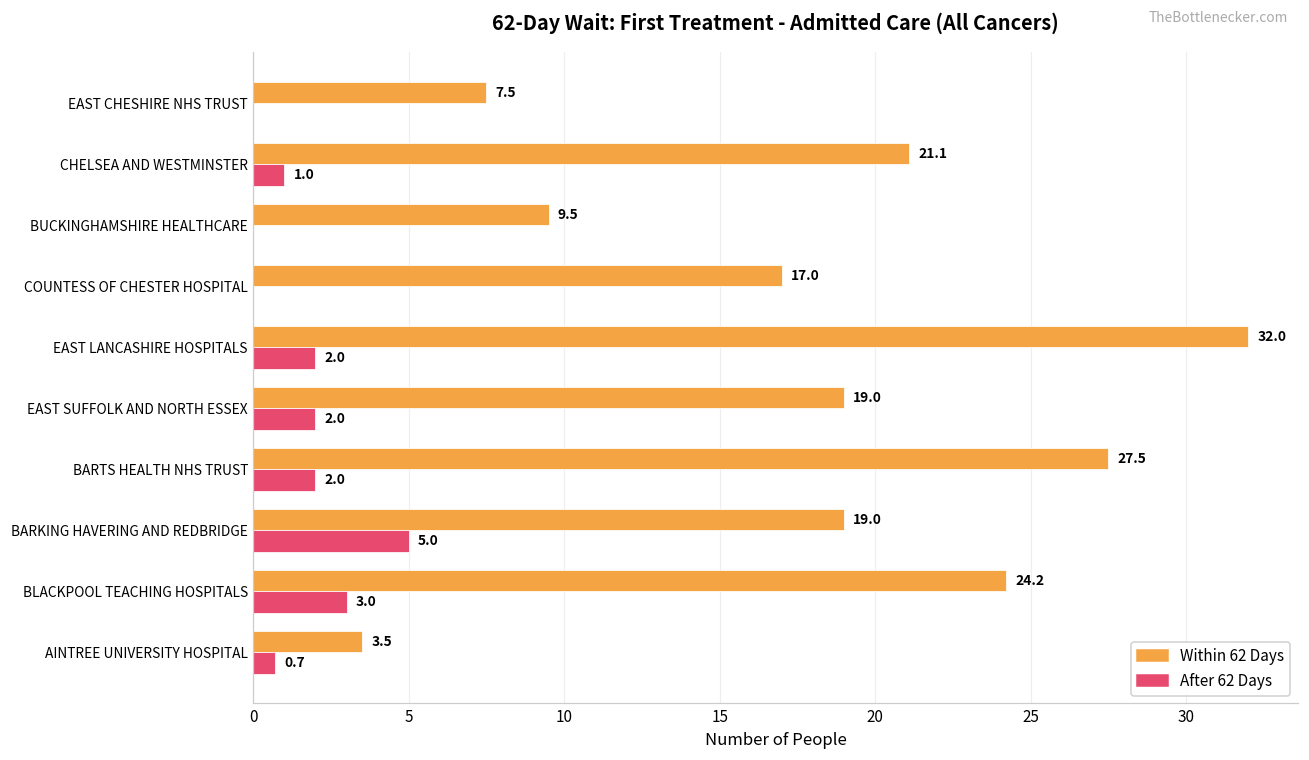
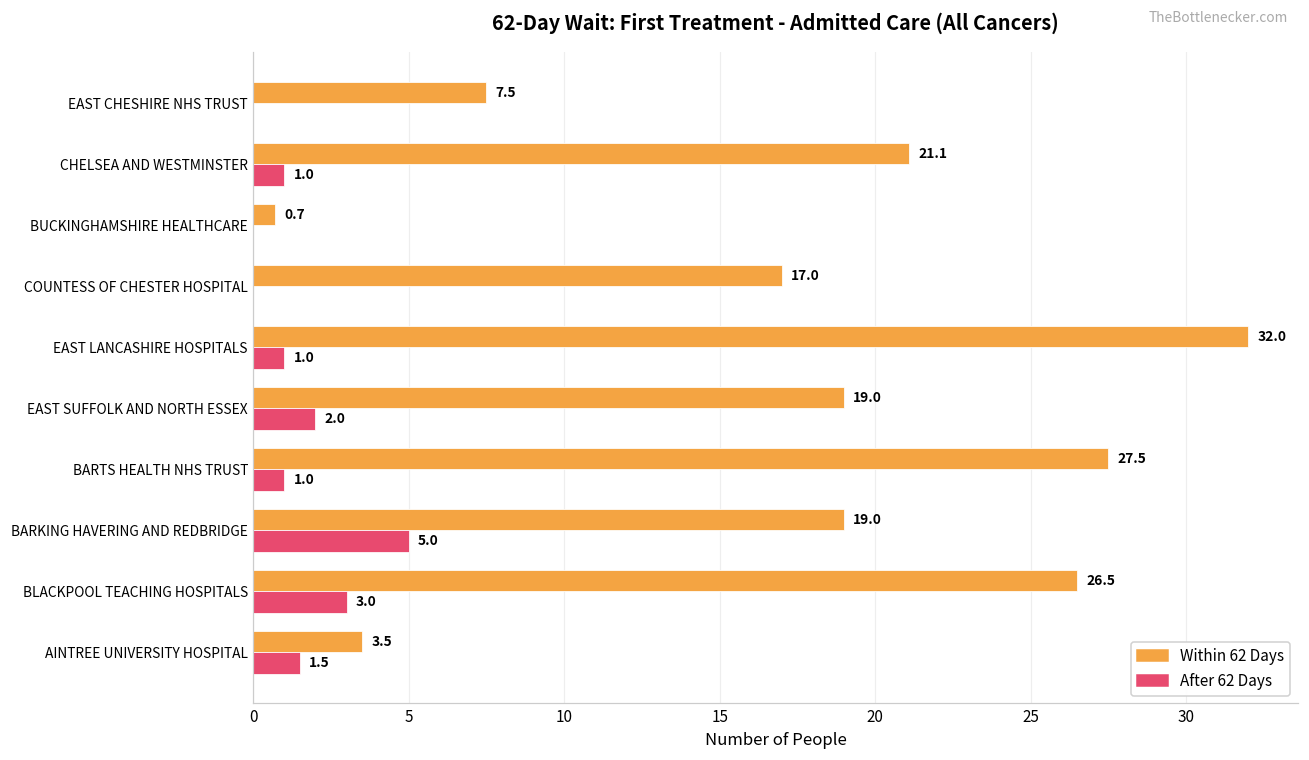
  {
    "Within 62 Days": {
      "EAST CHESHIRE NHS TRUST": 7.5,
      "CHELSEA AND WESTMINSTER": 21.1,
-     "BUCKINGHAMSHIRE HEALTHCARE": 9.5,
+     "BUCKINGHAMSHIRE HEALTHCARE": 0.7,
      "COUNTESS OF CHESTER HOSPITAL": 17.0,
      "EAST LANCASHIRE HOSPITALS": 32.0,
      "EAST SUFFOLK AND NORTH ESSEX": 19.0,
      "BARTS HEALTH NHS TRUST": 27.5,
      "BARKING HAVERING AND REDBRIDGE": 19.0,
-     "BLACKPOOL TEACHING HOSPITALS": 24.2,
+     "BLACKPOOL TEACHING HOSPITALS": 26.5,
      "AINTREE UNIVERSITY HOSPITAL": 3.5
    },
    "After 62 Days": {
      "CHELSEA AND WESTMINSTER": 1.0,
-     "EAST LANCASHIRE HOSPITALS": 2.0,
+     "EAST LANCASHIRE HOSPITALS": 1.0,
      "EAST SUFFOLK AND NORTH ESSEX": 2.0,
-     "BARTS HEALTH NHS TRUST": 2.0,
+     "BARTS HEALTH NHS TRUST": 1.0,
      "BARKING HAVERING AND REDBRIDGE": 5.0,
      "BLACKPOOL TEACHING HOSPITALS": 3.0,
-     "AINTREE UNIVERSITY HOSPITAL": 0.7
+     "AINTREE UNIVERSITY HOSPITAL": 1.5
    }
  }
